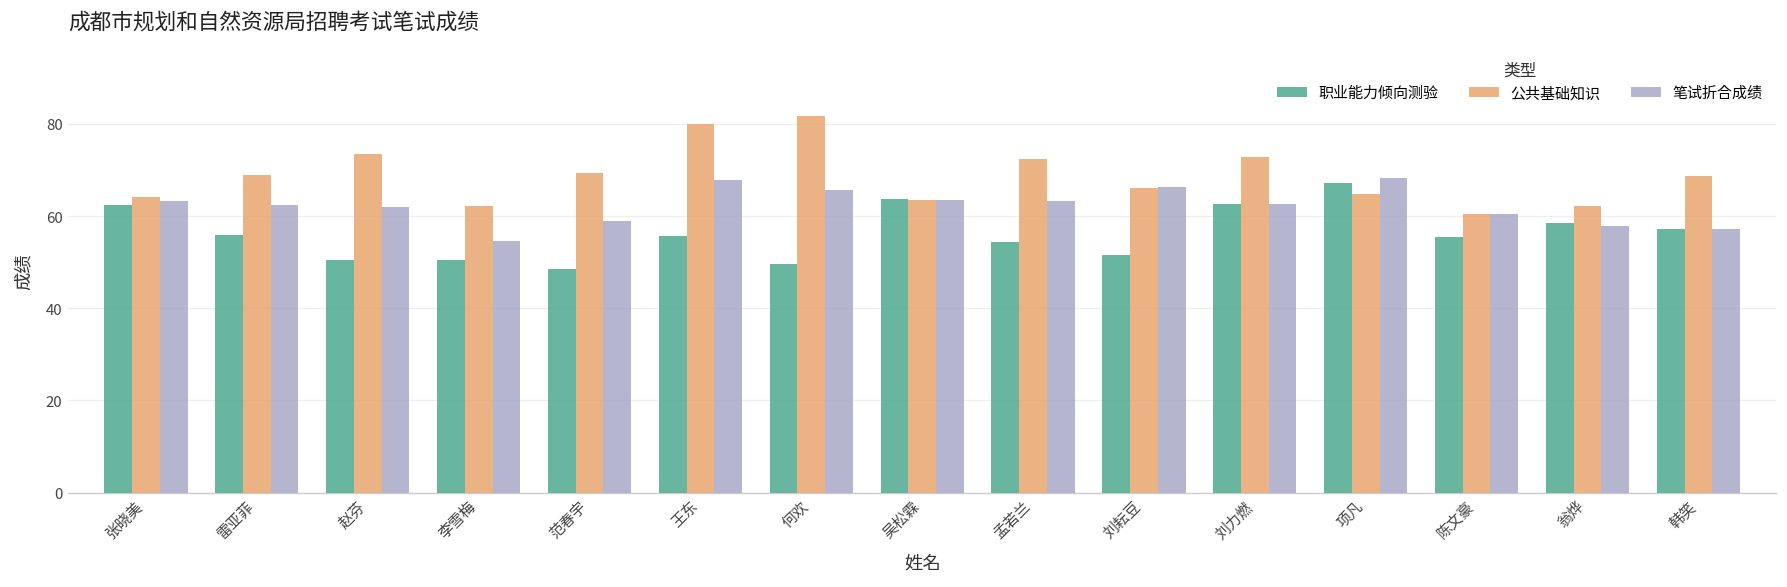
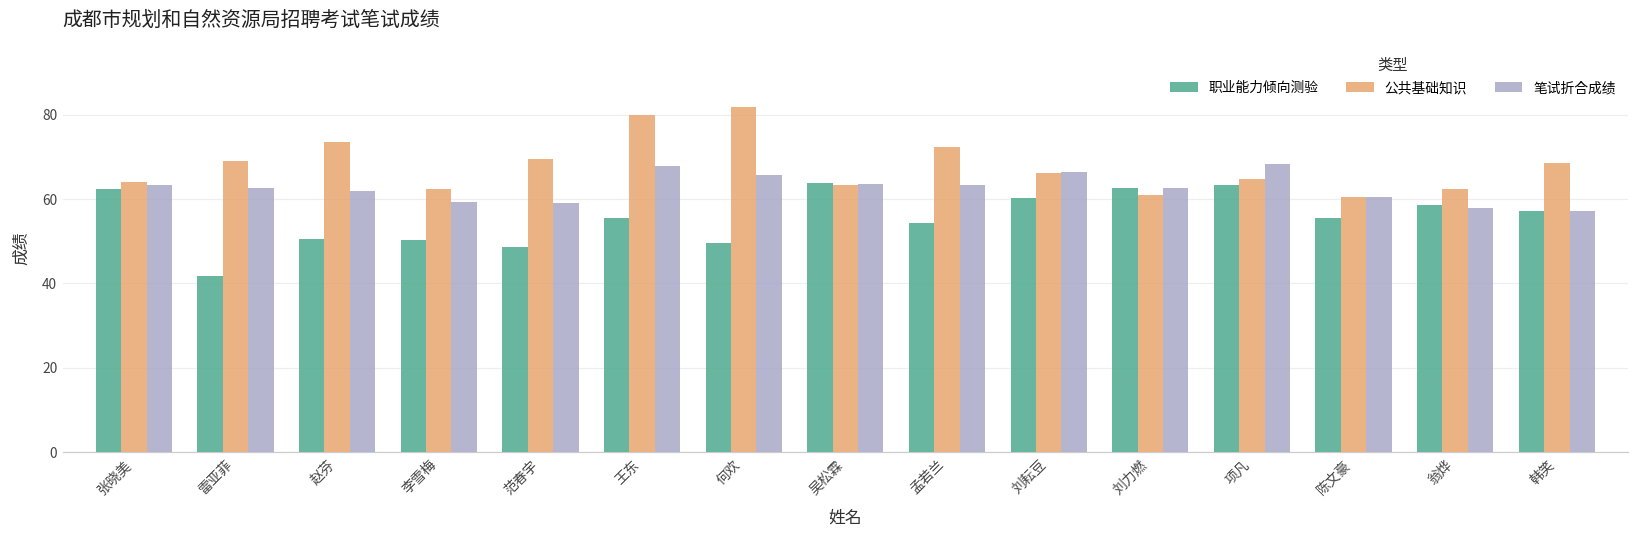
  {
    "职业能力倾向测验": {
      "张晓美": 62,
-     "雷亚菲": 56,
+     "雷亚菲": 42,
      "赵芬": 51,
      "李雪梅": 50,
      "范春宇": 49,
      "王东": 56,
      "何欢": 50,
      "吴松霖": 64,
      "孟若兰": 54,
-     "刘耘豆": 52,
+     "刘耘豆": 60,
      "刘力燃": 63,
-     "项凡": 67,
+     "项凡": 63,
      "陈文豪": 56,
      "翁烨": 59,
      "韩笑": 57
    },
    "公共基础知识": {
      "张晓美": 64,
      "雷亚菲": 69,
      "赵芬": 74,
      "李雪梅": 62,
      "范春宇": 69,
      "王东": 80,
      "何欢": 82,
      "吴松霖": 63,
      "孟若兰": 72,
      "刘耘豆": 66,
-     "刘力燃": 73,
+     "刘力燃": 61,
      "项凡": 65,
      "陈文豪": 60,
      "翁烨": 62,
      "韩笑": 69
    },
    "笔试折合成绩": {
      "张晓美": 63,
      "雷亚菲": 63,
      "赵芬": 62,
-     "李雪梅": 55,
+     "李雪梅": 59,
      "范春宇": 59,
      "王东": 68,
      "何欢": 66,
      "吴松霖": 64,
      "孟若兰": 63,
      "刘耘豆": 66,
      "刘力燃": 63,
      "项凡": 68,
      "陈文豪": 60,
      "翁烨": 58,
      "韩笑": 57
    }
  }
